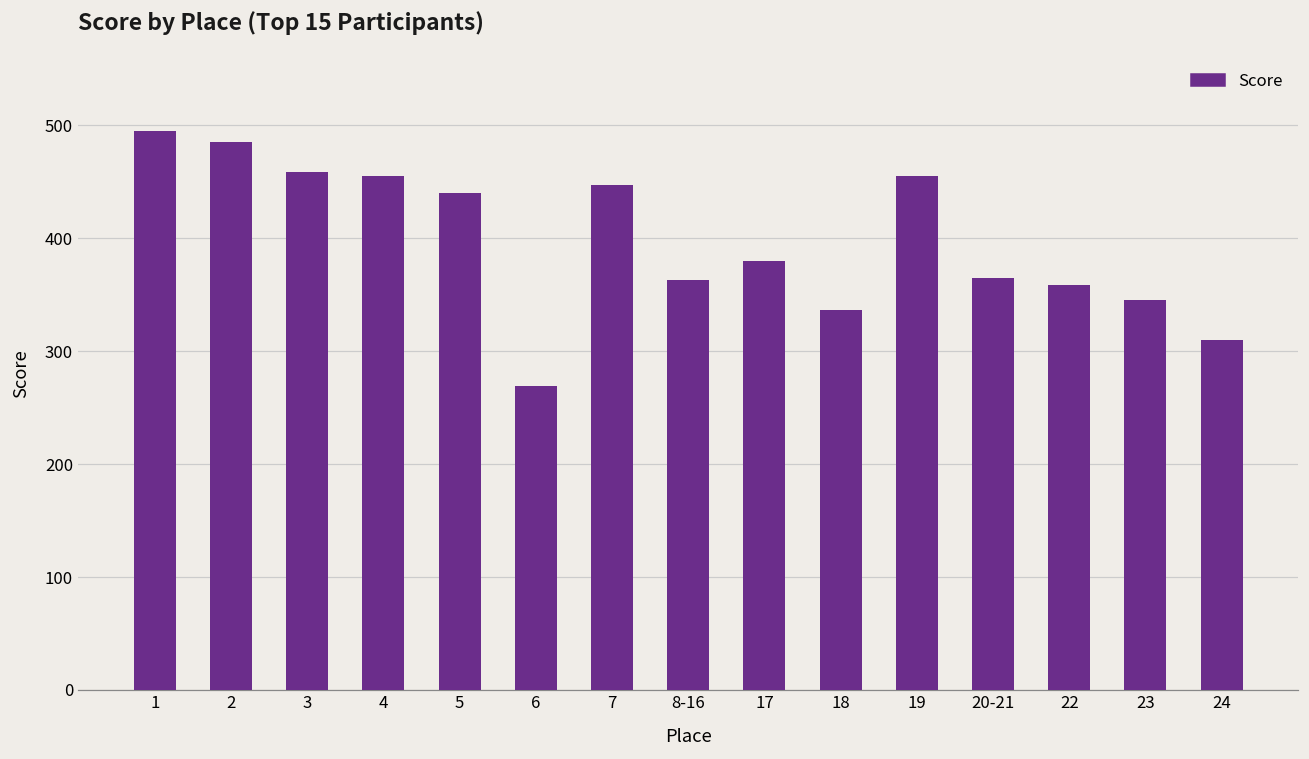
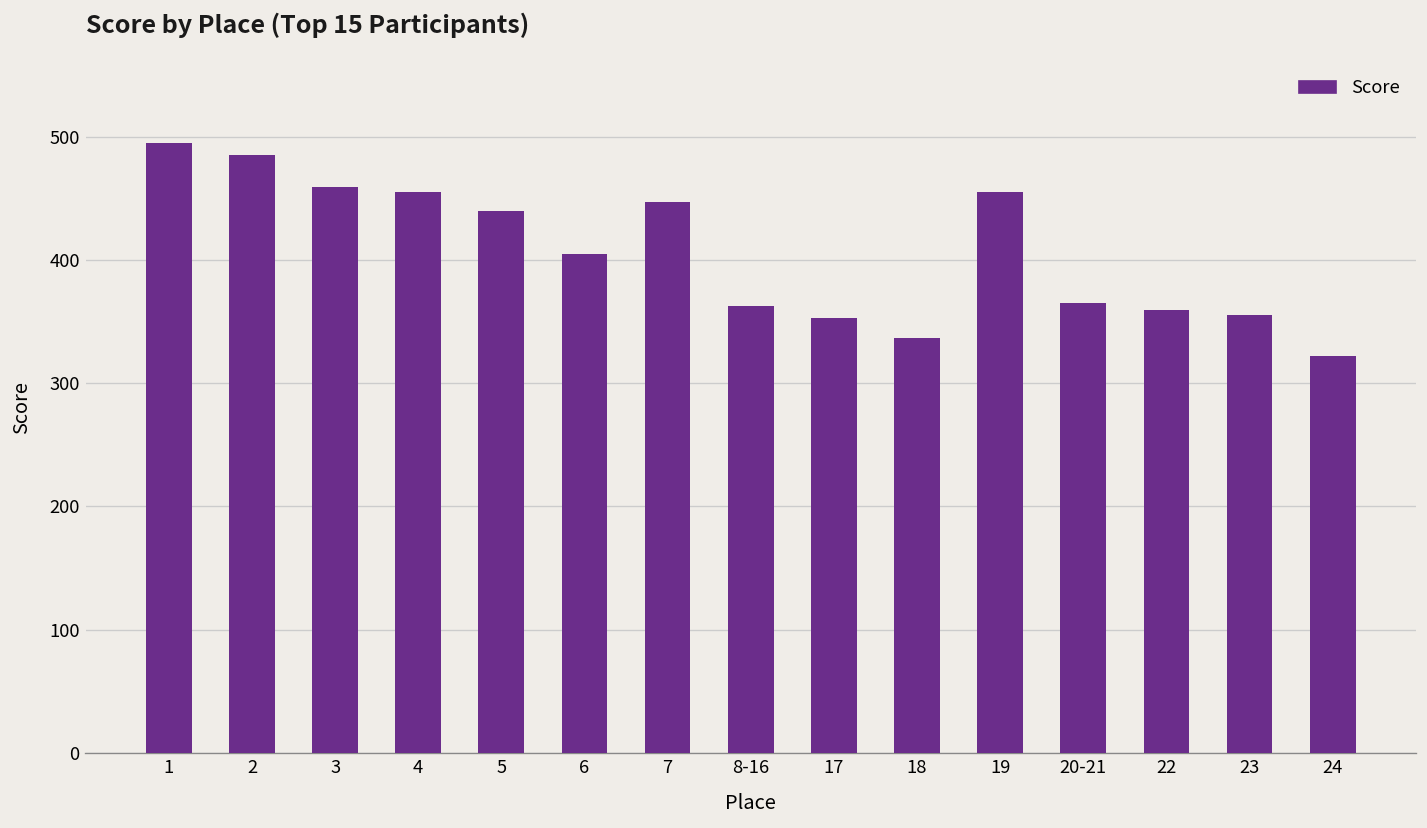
  {
    "1": 495,
    "2": 485,
    "3": 459,
    "4": 455,
    "5": 440,
-   "6": 269,
+   "6": 405,
    "7": 447,
    "8-16": 363,
-   "17": 380,
+   "17": 353,
    "18": 336,
    "19": 455,
    "20-21": 365,
    "22": 359,
-   "23": 345,
-   "24": 310
+   "23": 355,
+   "24": 322
  }
